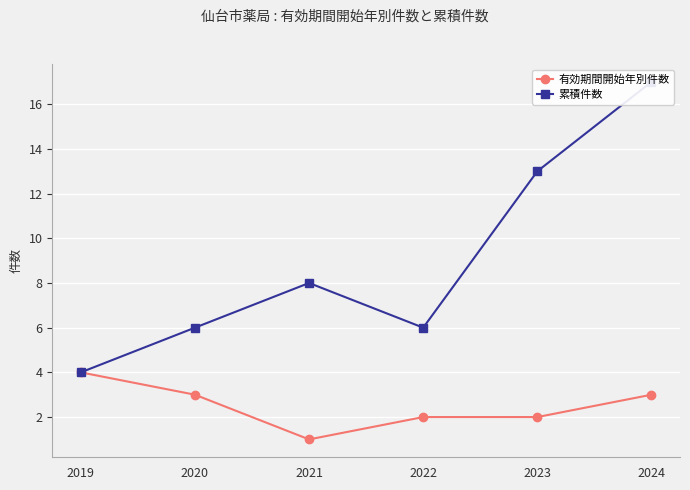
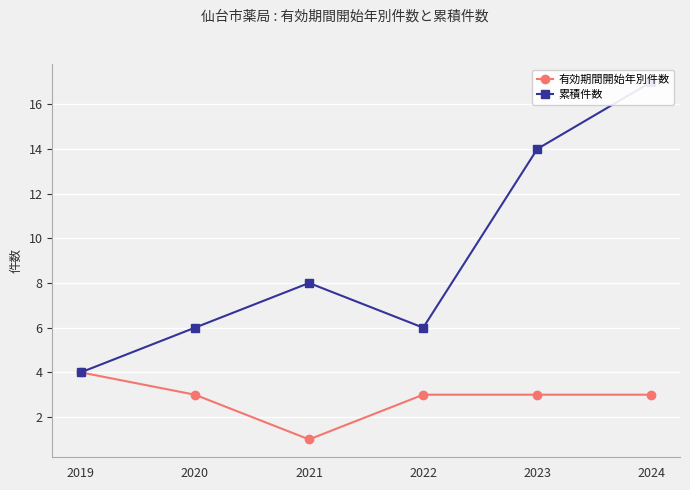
  {
    "有効期間開始年別件数": {
      "2020": 3,
      "2021": 1,
-     "2022": 2,
-     "2023": 2,
+     "2022": 3,
+     "2023": 3,
      "2024": 3
    },
    "累積件数": {
      "2020": 6,
      "2021": 8,
      "2022": 6,
-     "2023": 13
+     "2023": 14
    }
  }
